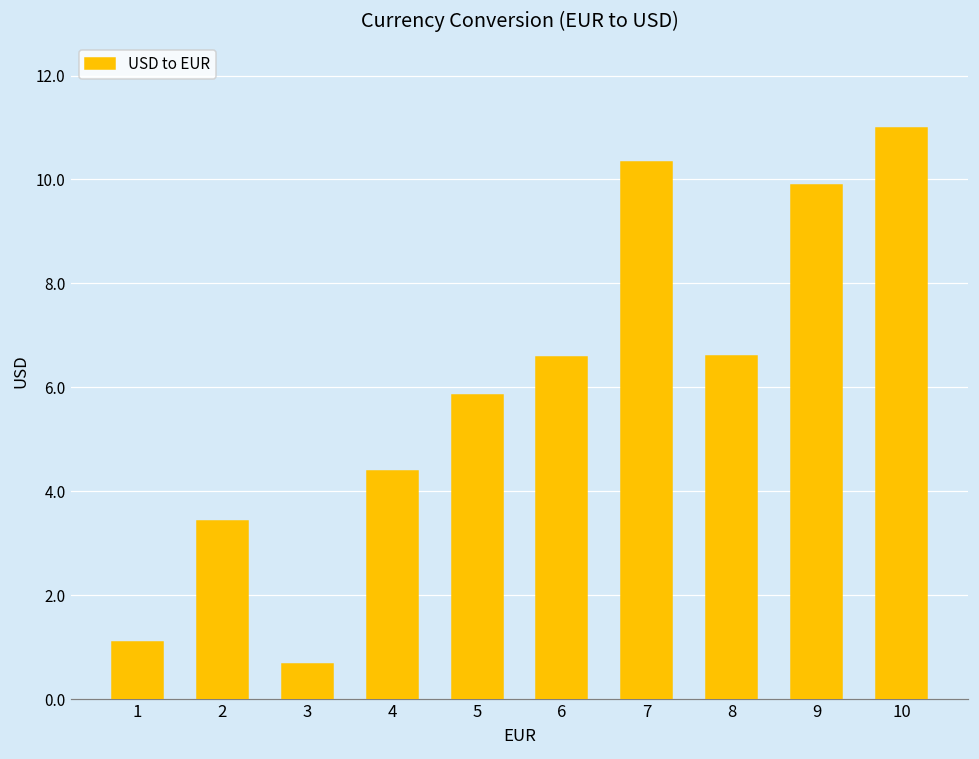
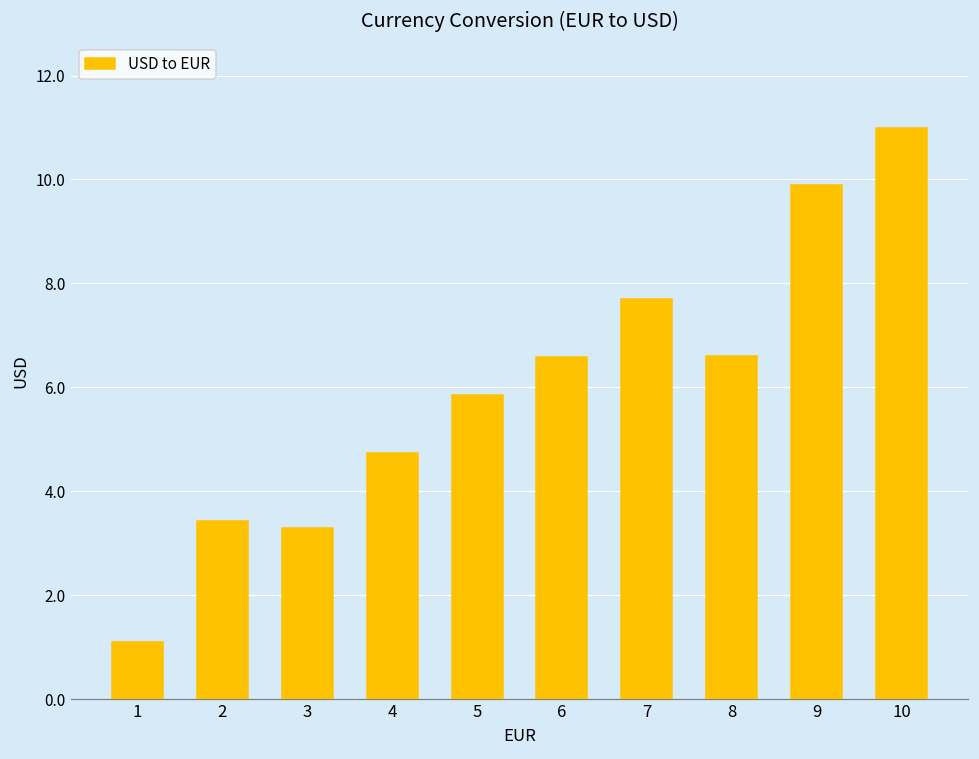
  {
    "1": 1.1,
    "2": 3.4,
-   "3": 0.7,
-   "4": 4.4,
+   "3": 3.3,
+   "4": 4.7,
    "5": 5.9,
    "6": 6.6,
-   "7": 10.3,
+   "7": 7.7,
    "8": 6.6,
    "9": 9.9,
    "10": 11.0
  }
